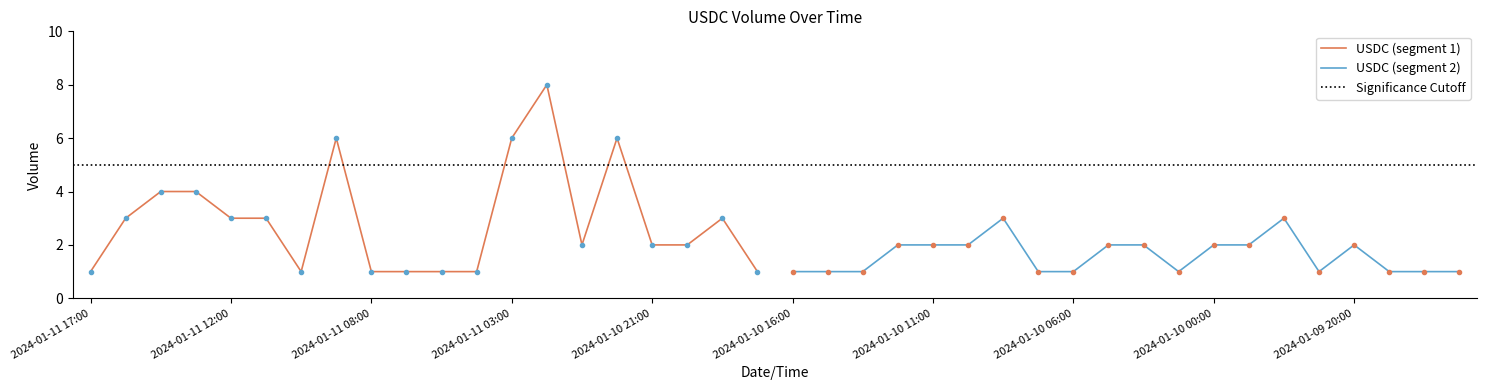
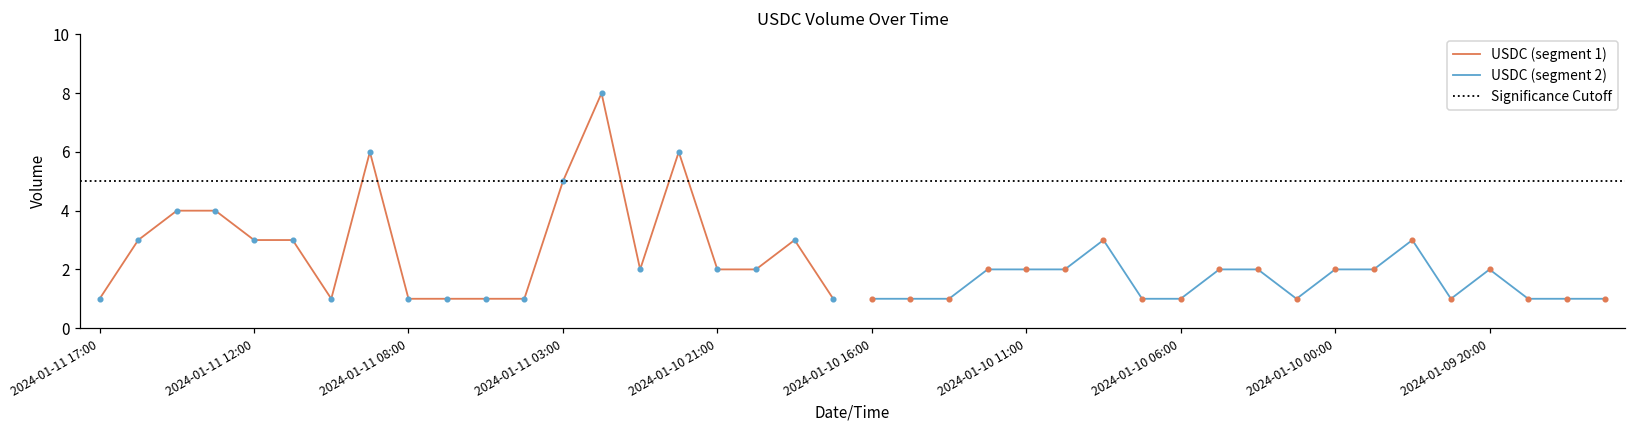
  {
    "USDC (segment 1)": {
      "2024-01-11 17:00": 1,
      "2024-01-11 12:00": 3,
      "2024-01-11 08:00": 1,
-     "2024-01-11 03:00": 6,
+     "2024-01-11 03:00": 5,
      "2024-01-10 21:00": 2
    },
    "USDC (segment 2)": {
      "2024-01-10 16:00": 1,
      "2024-01-10 11:00": 2,
      "2024-01-10 06:00": 1,
      "2024-01-10 00:00": 2,
      "2024-01-09 20:00": 2
    }
  }
